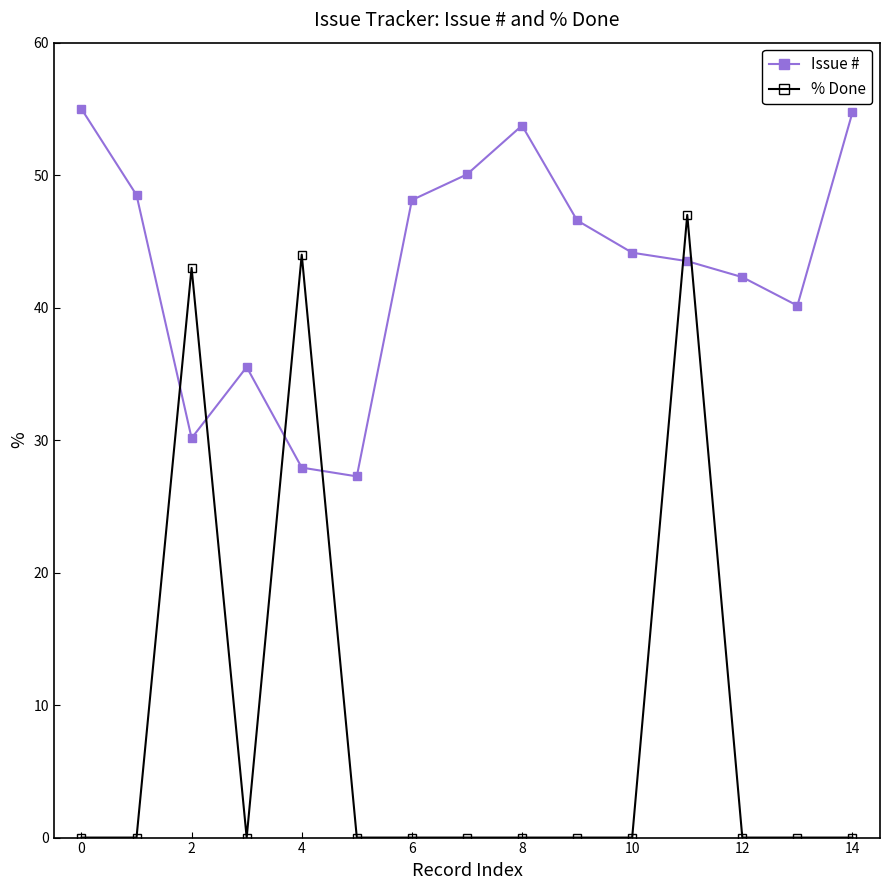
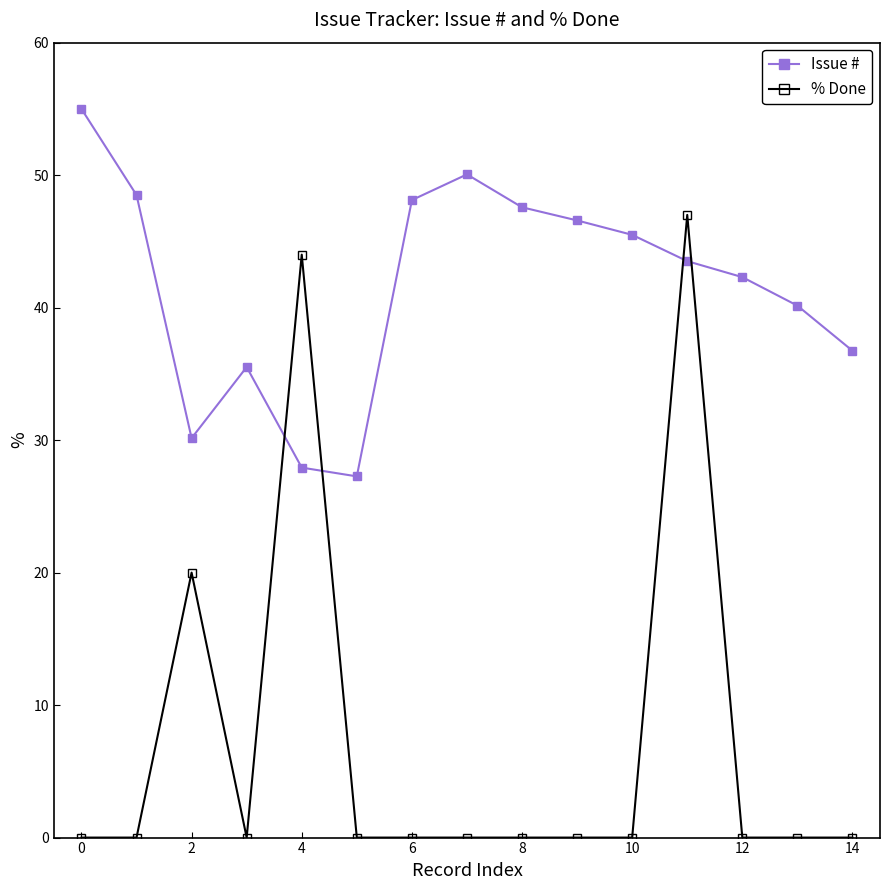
  {
    "Issue #": {
      "0": 55.0,
      "2": 30.1,
      "4": 27.9,
      "6": 48.1,
-     "8": 53.7,
-     "10": 44.1,
+     "8": 47.6,
+     "10": 45.5,
      "12": 42.3,
-     "14": 54.7
+     "14": 36.7
    },
    "% Done": {
      "0": 0,
-     "2": 43,
+     "2": 20,
      "4": 44,
      "6": 0,
      "8": 0,
      "10": 0,
      "12": 0,
      "14": 0
    }
  }
